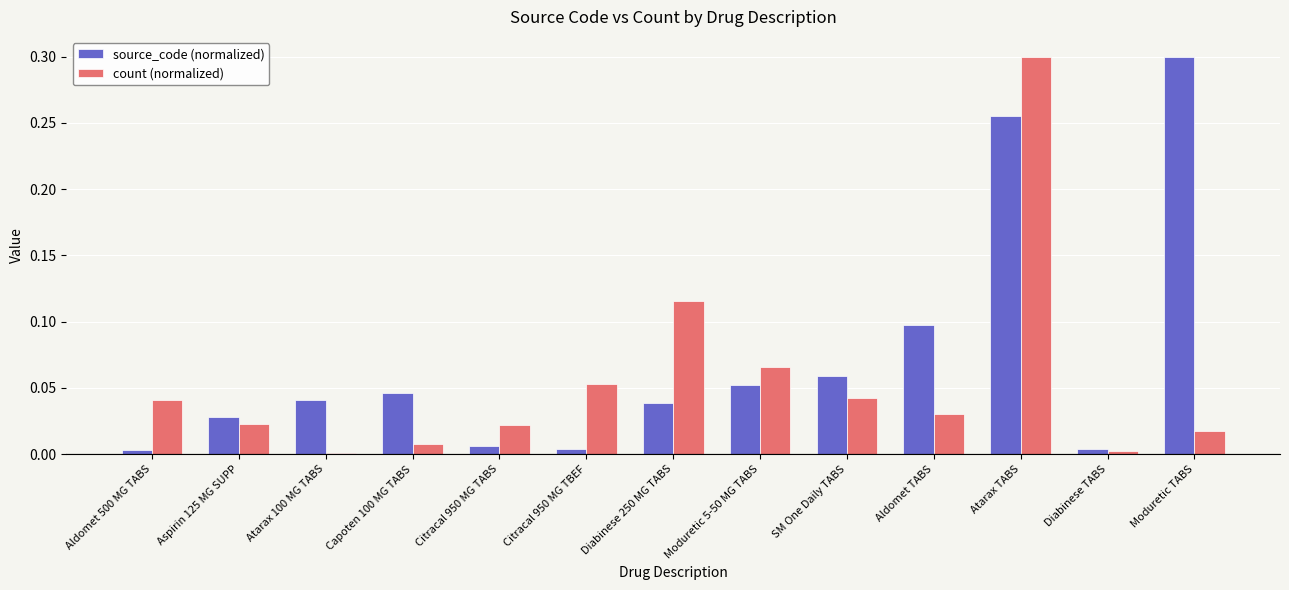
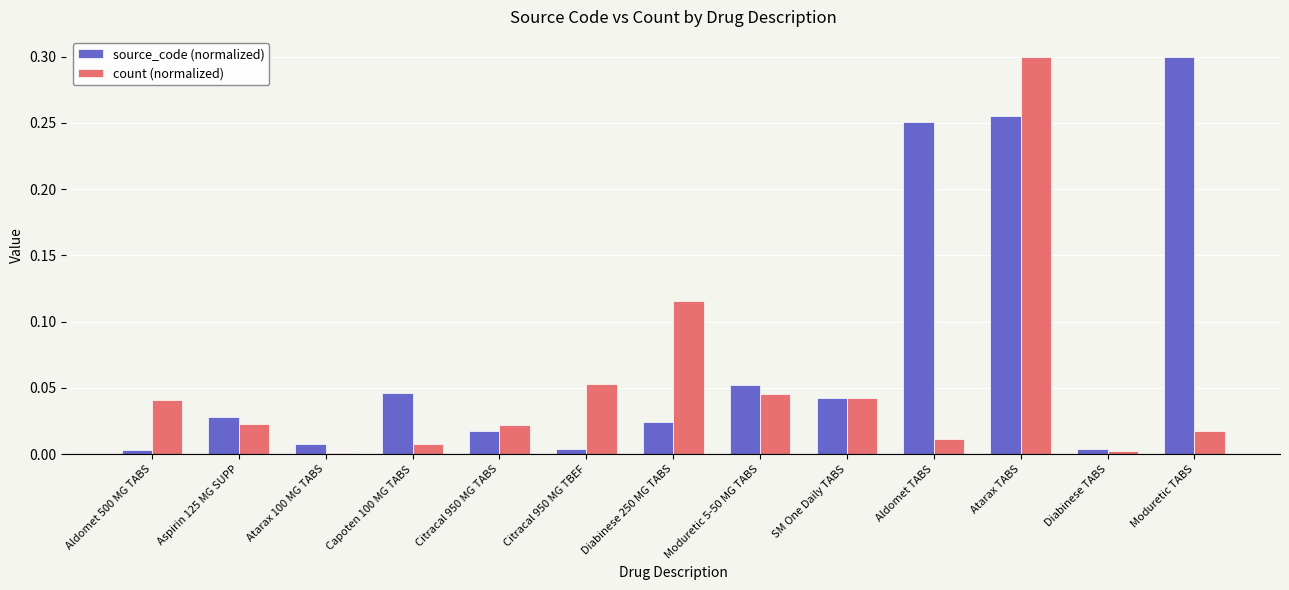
  {
    "source_code (normalized)": {
      "Aldomet 500 MG TABS": 0.003,
      "Aspirin 125 MG SUPP": 0.028,
-     "Atarax 100 MG TABS": 0.041,
+     "Atarax 100 MG TABS": 0.008,
      "Capoten 100 MG TABS": 0.046,
-     "Citracal 950 MG TABS": 0.006,
+     "Citracal 950 MG TABS": 0.018,
      "Citracal 950 MG TBEF": 0.004,
-     "Diabinese 250 MG TABS": 0.039,
+     "Diabinese 250 MG TABS": 0.024,
      "Moduretic 5-50 MG TABS": 0.052,
-     "SM One Daily TABS": 0.059,
-     "Aldomet TABS": 0.097,
+     "SM One Daily TABS": 0.042,
+     "Aldomet TABS": 0.251,
      "Atarax TABS": 0.256,
      "Diabinese TABS": 0.004,
      "Moduretic TABS": 0.300
    },
    "count (normalized)": {
      "Aldomet 500 MG TABS": 0.040,
      "Aspirin 125 MG SUPP": 0.023,
      "Capoten 100 MG TABS": 0.007,
      "Citracal 950 MG TABS": 0.022,
      "Citracal 950 MG TBEF": 0.053,
      "Diabinese 250 MG TABS": 0.115,
-     "Moduretic 5-50 MG TABS": 0.065,
+     "Moduretic 5-50 MG TABS": 0.046,
      "SM One Daily TABS": 0.043,
-     "Aldomet TABS": 0.030,
+     "Aldomet TABS": 0.011,
      "Atarax TABS": 0.300,
      "Diabinese TABS": 0.002,
      "Moduretic TABS": 0.018
    }
  }
